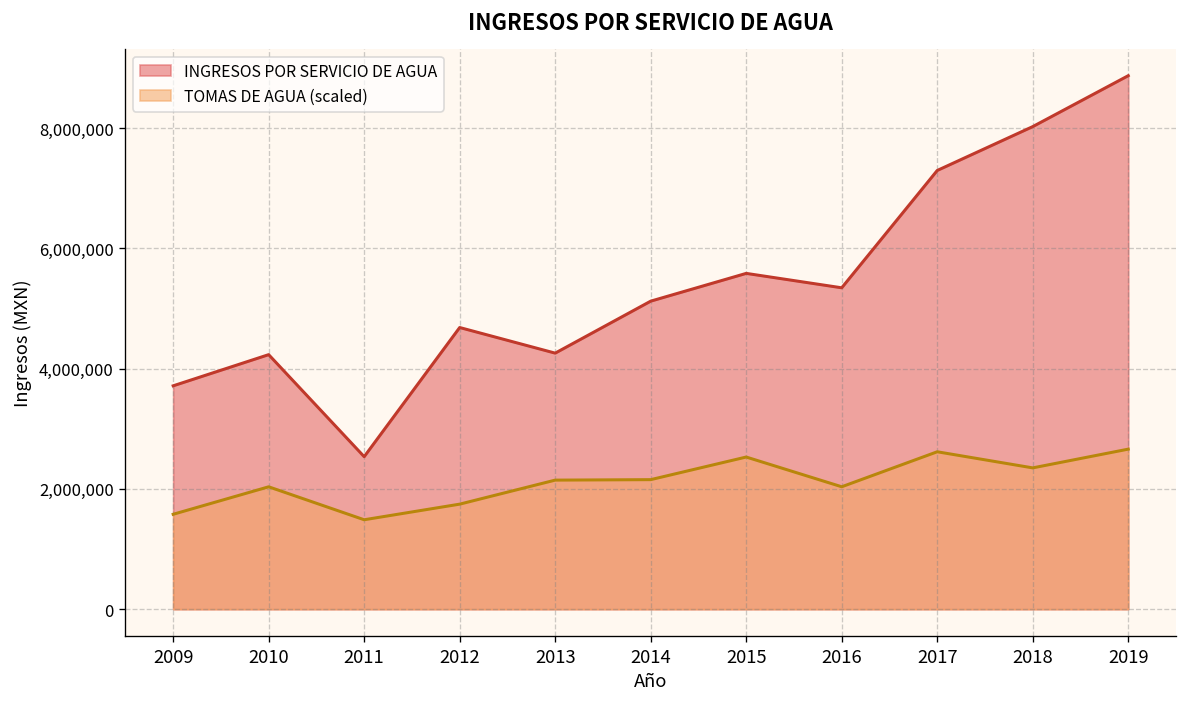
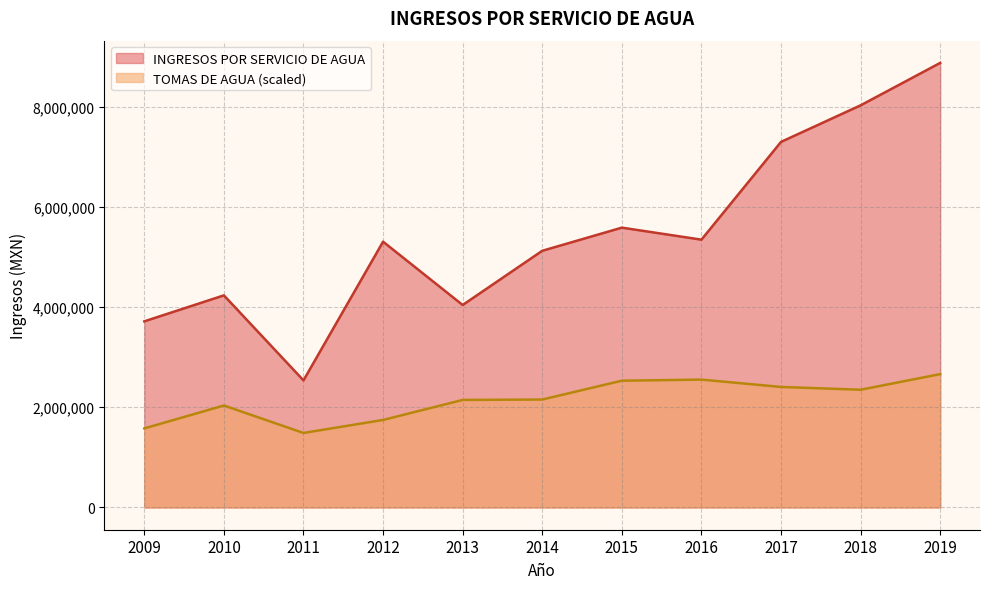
  {
    "INGRESOS POR SERVICIO DE AGUA": {
      "2009": "3,700,000",
      "2010": "4,200,000",
      "2011": "2,500,000",
-     "2012": "4,700,000",
-     "2013": "4,300,000",
+     "2012": "5,300,000",
+     "2013": "4,000,000",
      "2014": "5,100,000",
      "2015": "5,600,000",
      "2016": "5,300,000",
      "2017": "7,300,000",
      "2018": "8,000,000",
      "2019": "8,900,000"
    },
    "TOMAS DE AGUA (scaled)": {
      "2009": "1,600,000",
      "2010": "2,000,000",
      "2011": "1,500,000",
      "2012": "1,700,000",
      "2013": "2,100,000",
      "2014": "2,200,000",
      "2015": "2,500,000",
-     "2016": "2,000,000",
-     "2017": "2,600,000",
+     "2016": "2,600,000",
+     "2017": "2,400,000",
      "2018": "2,400,000",
      "2019": "2,700,000"
    }
  }
